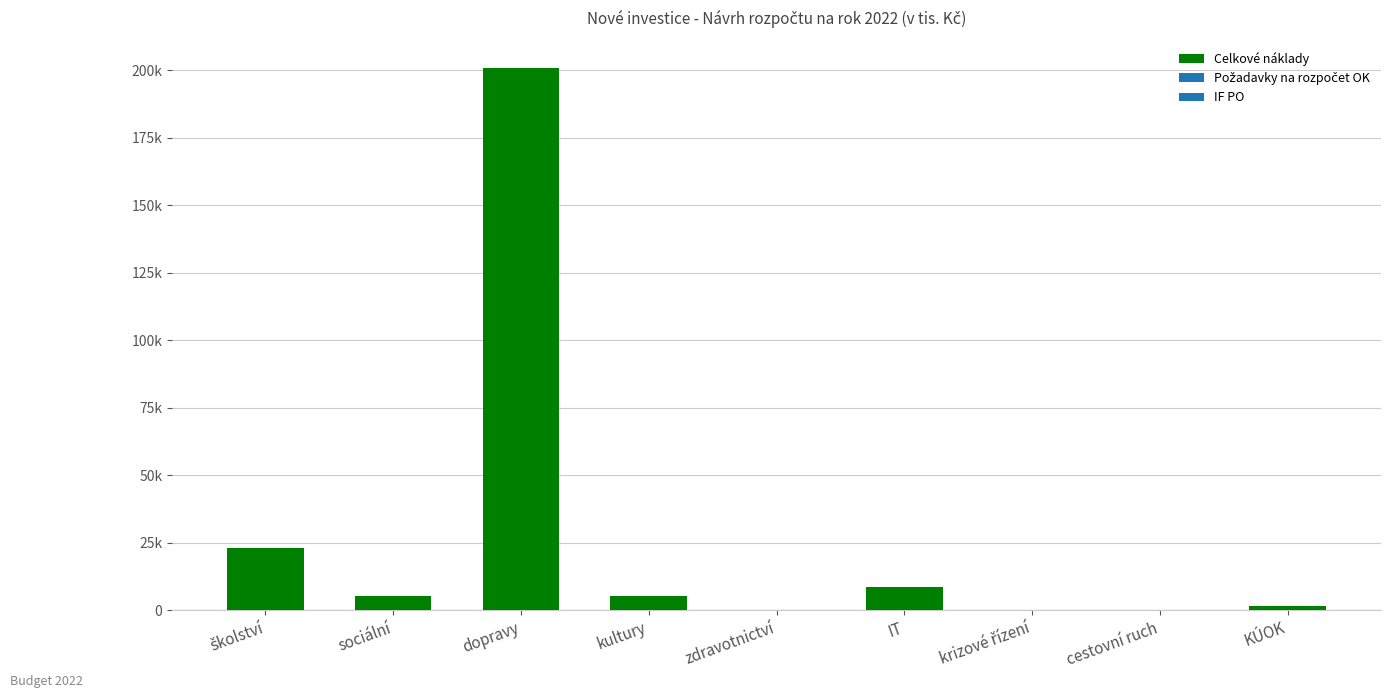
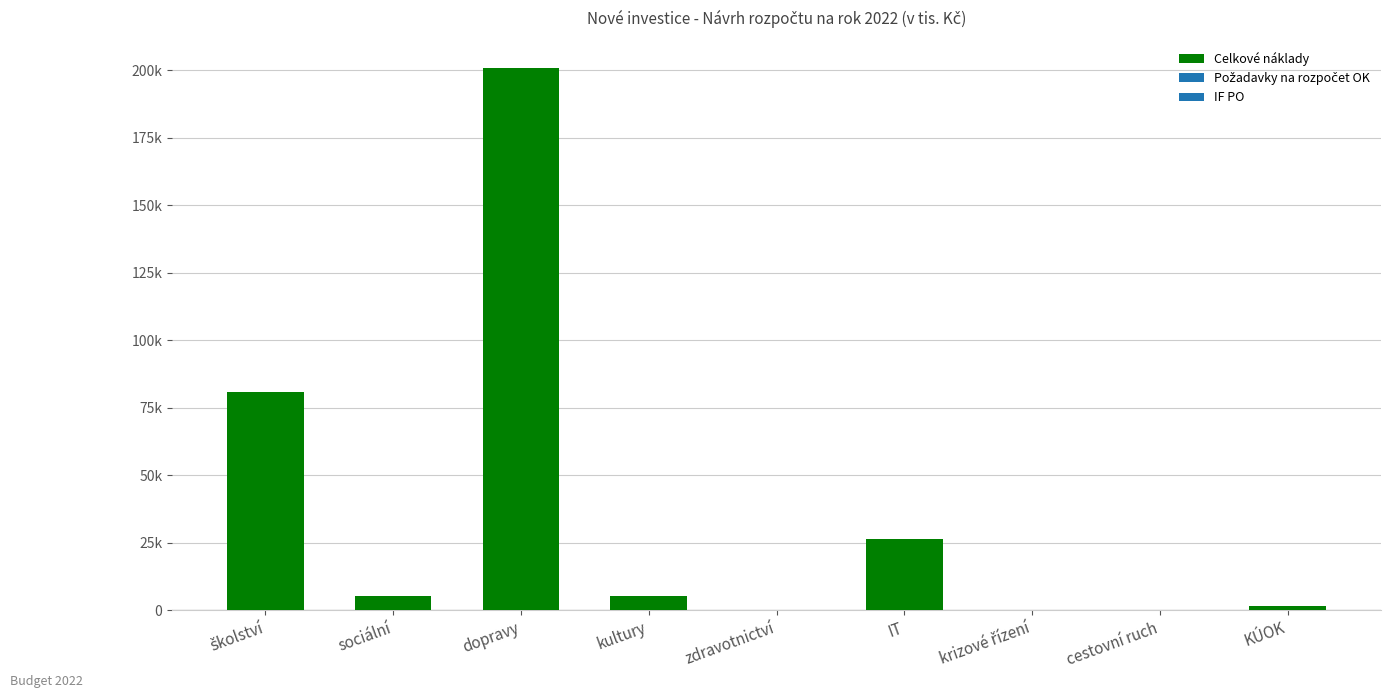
  {
-   "školství": 23000,
+   "školství": 81000,
    "sociální": 5000,
    "dopravy": 201000,
    "kultury": 5000,
    "zdravotnictví": 0,
-   "IT": 9000,
+   "IT": 26000,
    "krizové řízení": 0,
    "cestovní ruch": 0,
    "KÚOK": 1000
  }
